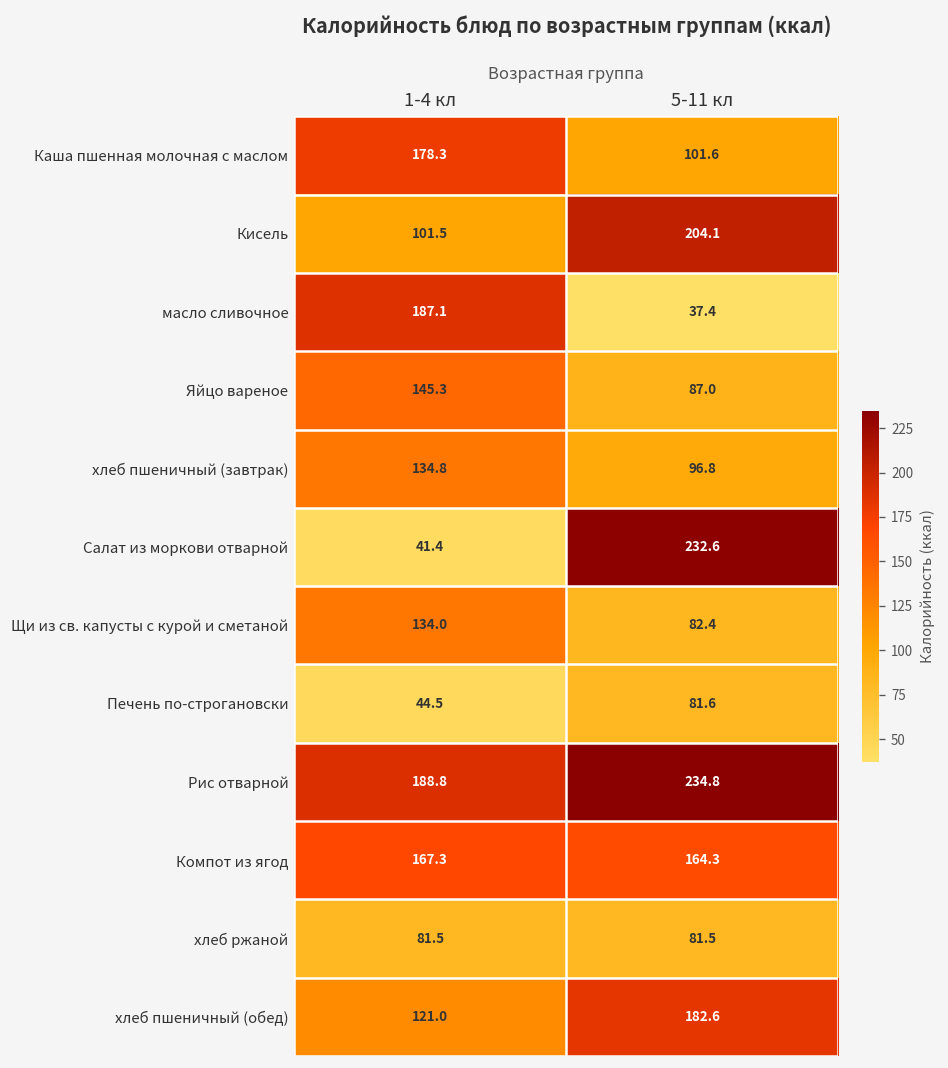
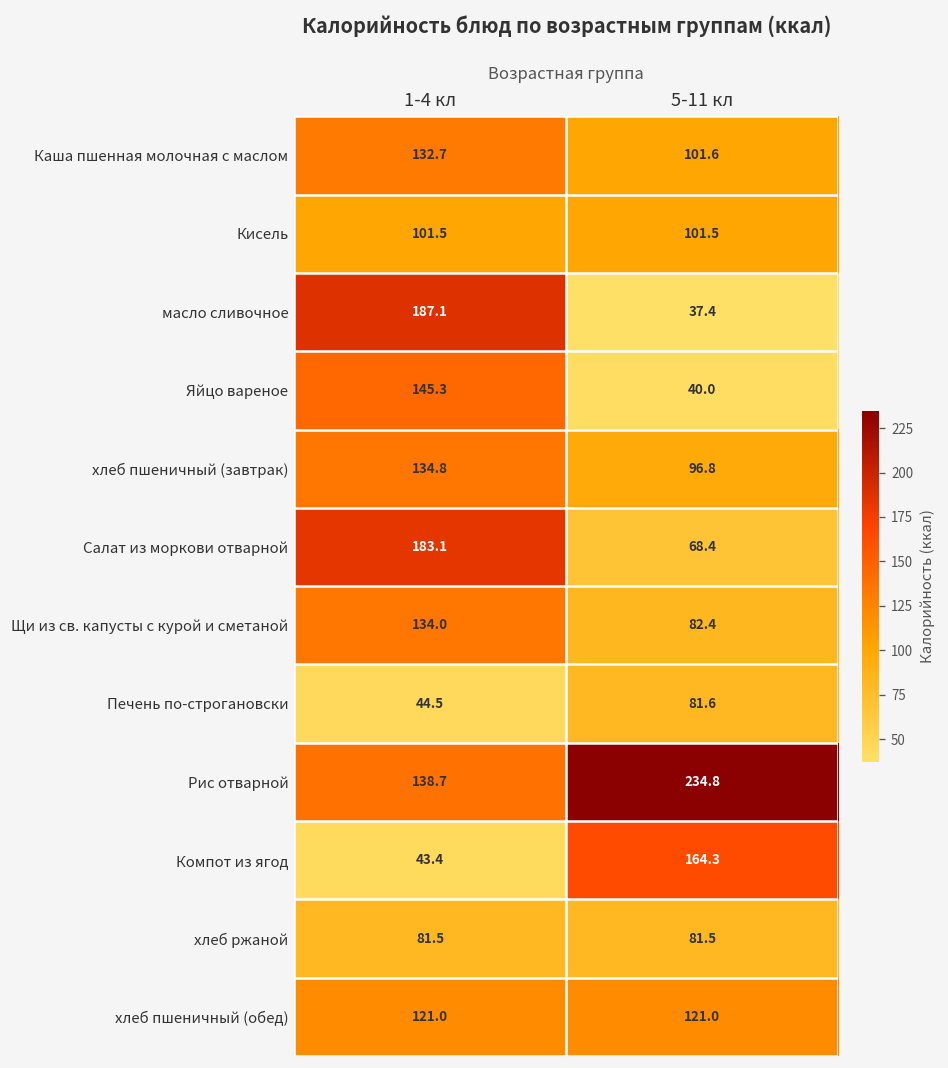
  {
    "Каша пшенная молочная с маслом": {
-     "1-4 кл": 178.3,
+     "1-4 кл": 132.7,
      "5-11 кл": 101.6
    },
    "Кисель": {
      "1-4 кл": 101.5,
-     "5-11 кл": 204.1
+     "5-11 кл": 101.5
    },
    "масло сливочное": {
      "1-4 кл": 187.1,
      "5-11 кл": 37.4
    },
    "Яйцо вареное": {
      "1-4 кл": 145.3,
-     "5-11 кл": 87.0
+     "5-11 кл": 40.0
    },
    "хлеб пшеничный (завтрак)": {
      "1-4 кл": 134.8,
      "5-11 кл": 96.8
    },
    "Салат из моркови отварной": {
-     "1-4 кл": 41.4,
-     "5-11 кл": 232.6
+     "1-4 кл": 183.1,
+     "5-11 кл": 68.4
    },
    "Щи из св. капусты с курой и сметаной": {
      "1-4 кл": 134.0,
      "5-11 кл": 82.4
    },
    "Печень по-строгановски": {
      "1-4 кл": 44.5,
      "5-11 кл": 81.6
    },
    "Рис отварной": {
-     "1-4 кл": 188.8,
+     "1-4 кл": 138.7,
      "5-11 кл": 234.8
    },
    "Компот из ягод": {
-     "1-4 кл": 167.3,
+     "1-4 кл": 43.4,
      "5-11 кл": 164.3
    },
    "хлеб ржаной": {
      "1-4 кл": 81.5,
      "5-11 кл": 81.5
    },
    "хлеб пшеничный (обед)": {
      "1-4 кл": 121.0,
-     "5-11 кл": 182.6
+     "5-11 кл": 121.0
    }
  }
